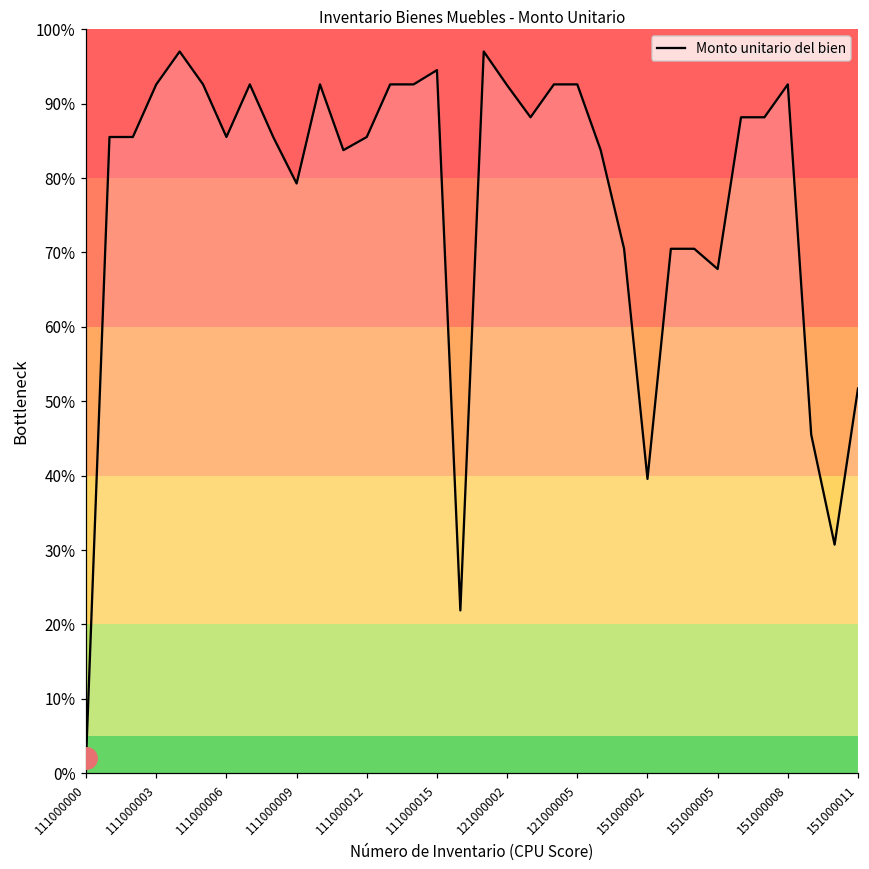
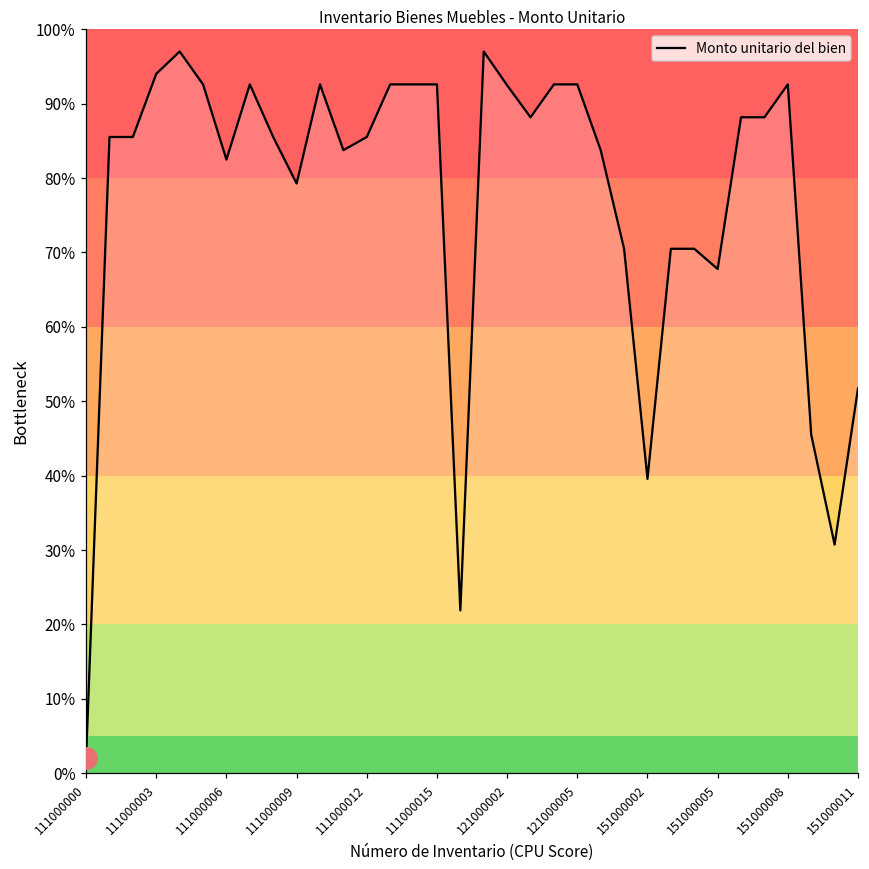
  {
    "Monto unitario del bien": {
-     "111000003": "93%",
-     "111000006": "86%",
+     "111000003": "94%",
+     "111000006": "82%",
      "111000009": "79%",
      "111000012": "86%",
-     "111000015": "94%",
+     "111000015": "93%",
      "121000002": "92%",
      "121000005": "93%",
      "151000002": "40%",
      "151000005": "68%",
      "151000008": "93%",
      "151000011": "52%"
    }
  }
